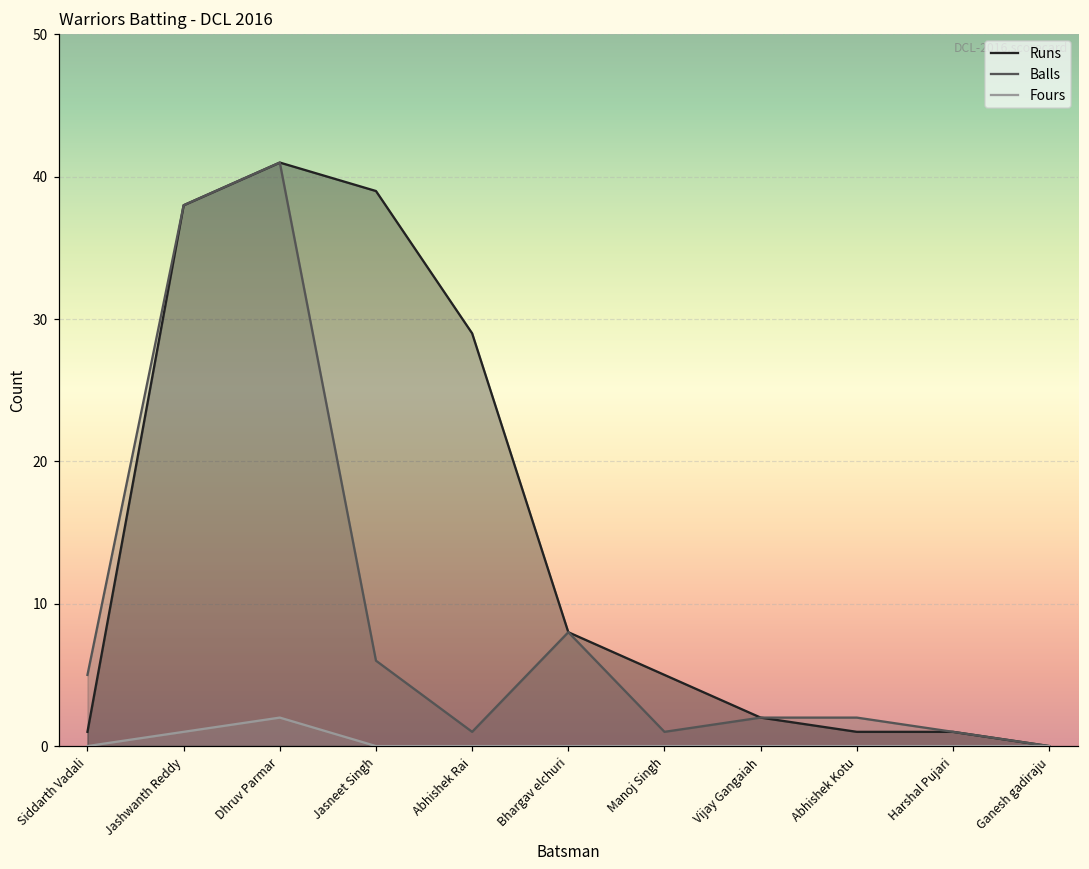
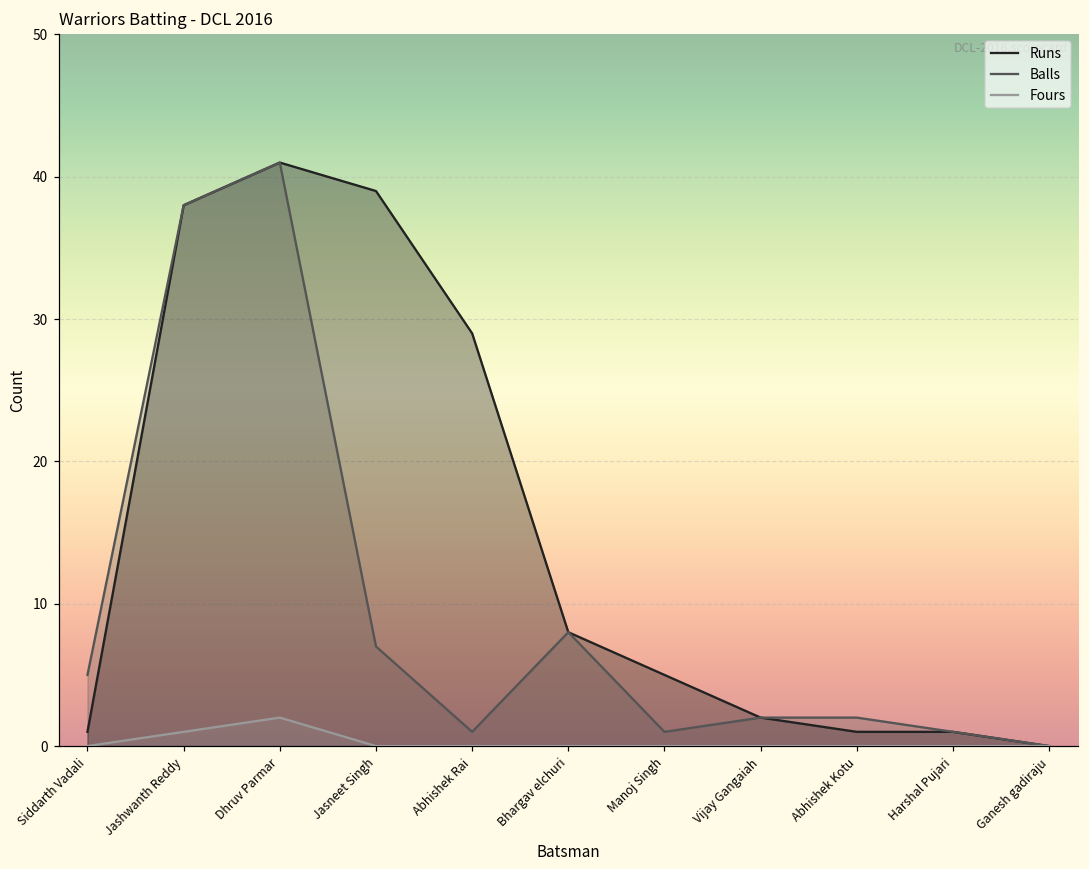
  {
    "Runs": {
      "Siddarth Vadali": 1,
      "Jasneet Singh": 39,
      "Abhishek Rai": 29,
      "Manoj Singh": 5,
      "Abhishek Kotu": 1
    },
    "Balls": {
      "Siddarth Vadali": 5,
-     "Jasneet Singh": 6,
+     "Jasneet Singh": 7,
      "Abhishek Rai": 1,
      "Manoj Singh": 1,
      "Abhishek Kotu": 2
    },
    "Fours": {
      "Siddarth Vadali": 0,
      "Jashwanth Reddy": 1,
      "Dhruv Parmar": 2,
      "Jasneet Singh": 0,
      "Abhishek Rai": 0,
      "Bhargav elchuri": 0,
      "Manoj Singh": 0,
      "Vijay Gangaiah": 0,
      "Abhishek Kotu": 0,
      "Harshal Pujari": 0
    }
  }
